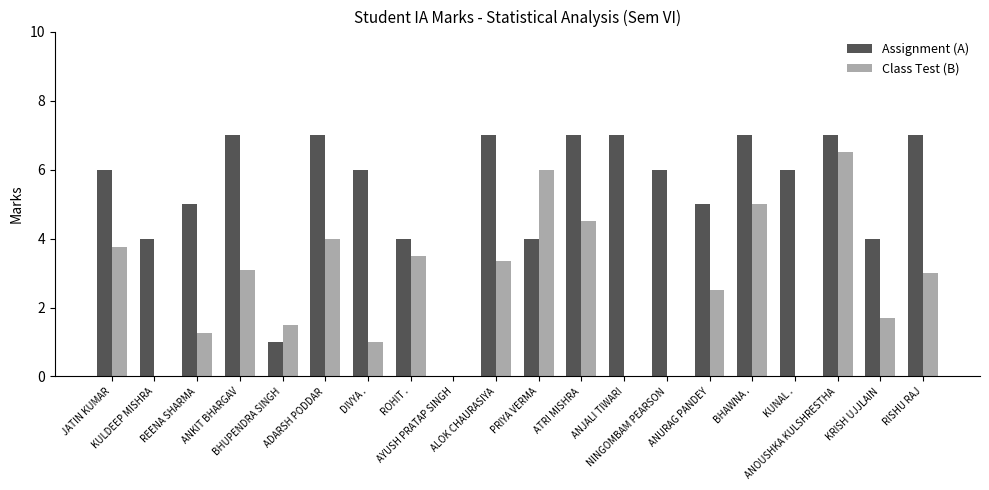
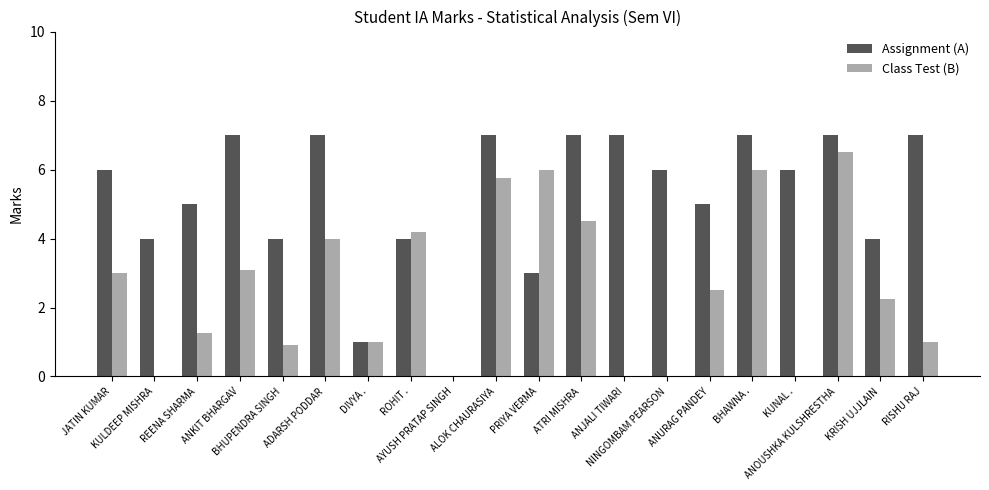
  {
    "Assignment (A)": {
      "JATIN KUMAR": 6,
      "KULDEEP MISHRA": 4,
      "REENA SHARMA": 5,
      "ANKIT BHARGAV": 7,
-     "BHUPENDRA SINGH": 1,
+     "BHUPENDRA SINGH": 4,
      "ADARSH PODDAR": 7,
-     "DIVYA .": 6,
+     "DIVYA .": 1,
      "ROHIT .": 4,
      "AYUSH PRATAP SINGH": 0,
      "ALOK CHAURASIYA": 7,
-     "PRIYA VERMA": 4,
+     "PRIYA VERMA": 3,
      "ATRI MISHRA": 7,
      "ANJALI TIWARI": 7,
      "NINGOMBAM PEARSON": 6,
      "ANURAG PANDEY": 5,
      "BHAWNA .": 7,
      "KUNAL .": 6,
      "ANOUSHKA KULSHRESTHA": 7,
      "KRISH UJJLAIN": 4,
      "RISHU RAJ": 7
    },
    "Class Test (B)": {
-     "JATIN KUMAR": 3.8,
+     "JATIN KUMAR": 3.0,
      "KULDEEP MISHRA": 0.0,
      "REENA SHARMA": 1.3,
      "ANKIT BHARGAV": 3.1,
-     "BHUPENDRA SINGH": 1.5,
+     "BHUPENDRA SINGH": 0.9,
      "ADARSH PODDAR": 4.0,
      "DIVYA .": 1.0,
-     "ROHIT .": 3.5,
+     "ROHIT .": 4.2,
      "AYUSH PRATAP SINGH": 0.0,
-     "ALOK CHAURASIYA": 3.4,
+     "ALOK CHAURASIYA": 5.8,
      "PRIYA VERMA": 6.0,
      "ATRI MISHRA": 4.5,
      "ANJALI TIWARI": 0.0,
      "NINGOMBAM PEARSON": 0.0,
      "ANURAG PANDEY": 2.5,
-     "BHAWNA .": 5,
+     "BHAWNA .": 6,
      "KUNAL .": 0.0,
      "ANOUSHKA KULSHRESTHA": 6.5,
-     "KRISH UJJLAIN": 1.7,
-     "RISHU RAJ": 3
+     "KRISH UJJLAIN": 2.3,
+     "RISHU RAJ": 1
    }
  }
